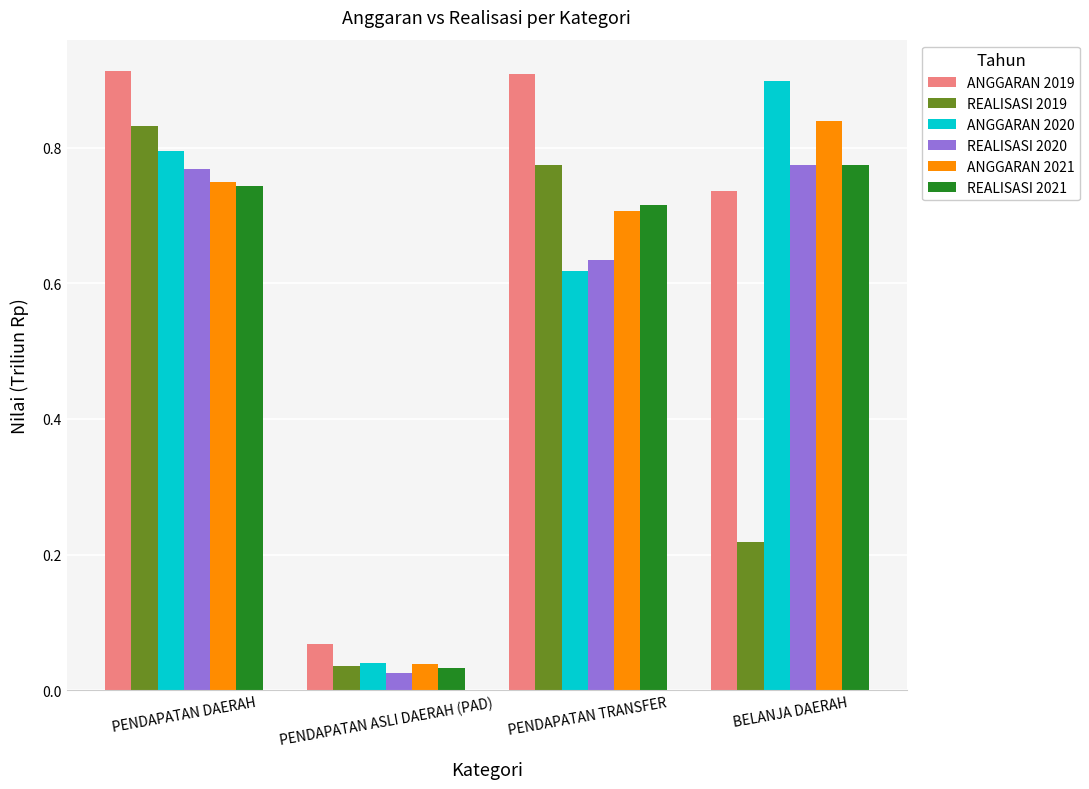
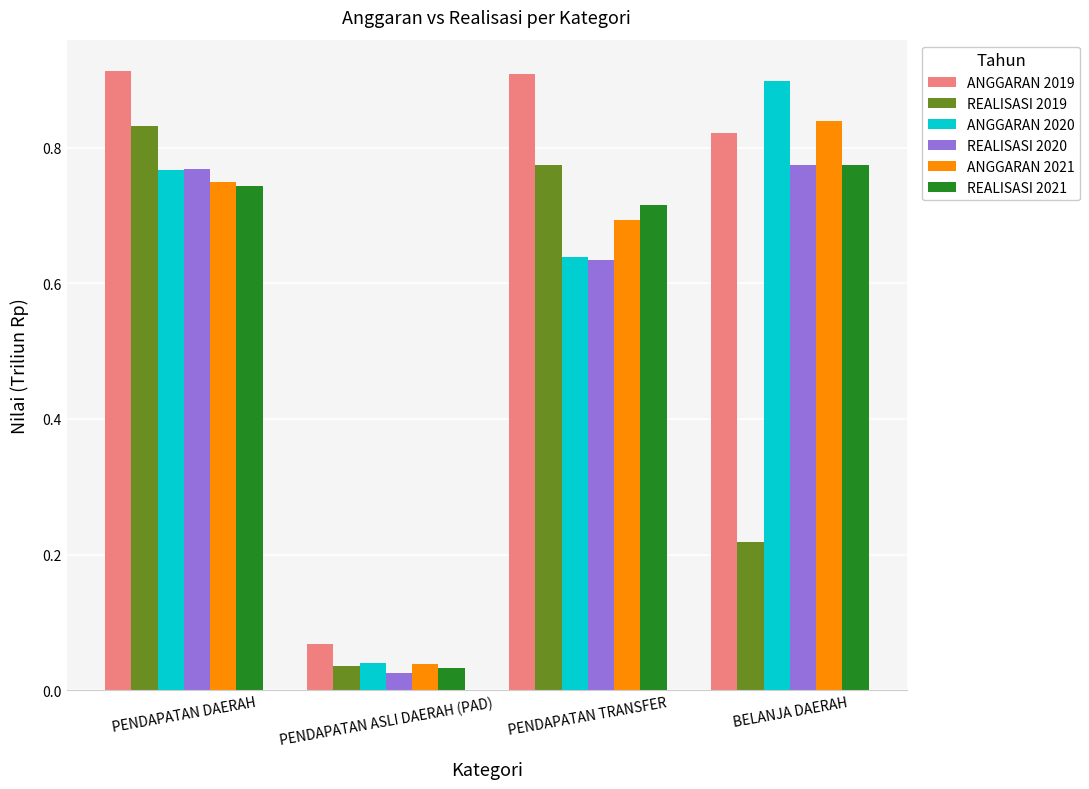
  {
    "ANGGARAN 2019": {
      "PENDAPATAN DAERAH": 0.91,
      "PENDAPATAN ASLI DAERAH (PAD)": 0.07,
      "PENDAPATAN TRANSFER": 0.91,
-     "BELANJA DAERAH": 0.74
+     "BELANJA DAERAH": 0.82
    },
    "REALISASI 2019": {
      "PENDAPATAN DAERAH": 0.83,
      "PENDAPATAN ASLI DAERAH (PAD)": 0.04,
      "PENDAPATAN TRANSFER": 0.78,
      "BELANJA DAERAH": 0.22
    },
    "ANGGARAN 2020": {
-     "PENDAPATAN DAERAH": 0.80,
+     "PENDAPATAN DAERAH": 0.77,
      "PENDAPATAN ASLI DAERAH (PAD)": 0.04,
-     "PENDAPATAN TRANSFER": 0.62,
+     "PENDAPATAN TRANSFER": 0.64,
      "BELANJA DAERAH": 0.90
    },
    "REALISASI 2020": {
      "PENDAPATAN DAERAH": 0.77,
      "PENDAPATAN ASLI DAERAH (PAD)": 0.03,
      "PENDAPATAN TRANSFER": 0.63,
      "BELANJA DAERAH": 0.77
    },
    "ANGGARAN 2021": {
      "PENDAPATAN DAERAH": 0.75,
      "PENDAPATAN ASLI DAERAH (PAD)": 0.04,
-     "PENDAPATAN TRANSFER": 0.71,
+     "PENDAPATAN TRANSFER": 0.69,
      "BELANJA DAERAH": 0.84
    },
    "REALISASI 2021": {
      "PENDAPATAN DAERAH": 0.74,
      "PENDAPATAN ASLI DAERAH (PAD)": 0.03,
      "PENDAPATAN TRANSFER": 0.72,
      "BELANJA DAERAH": 0.77
    }
  }
